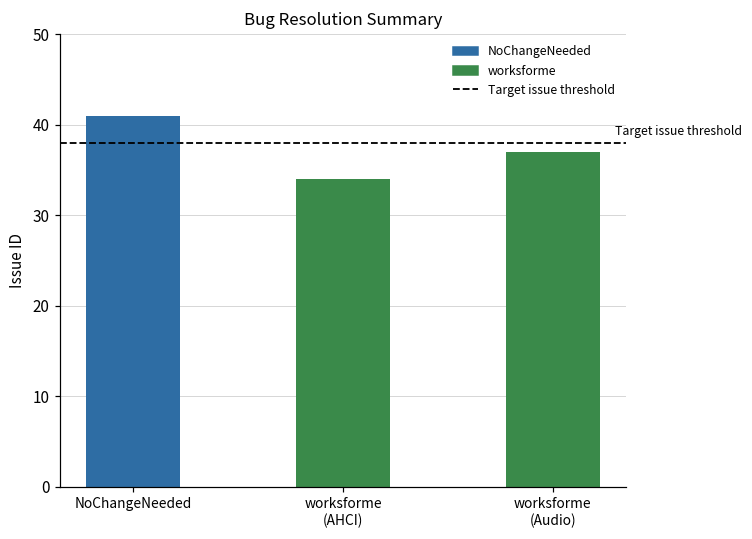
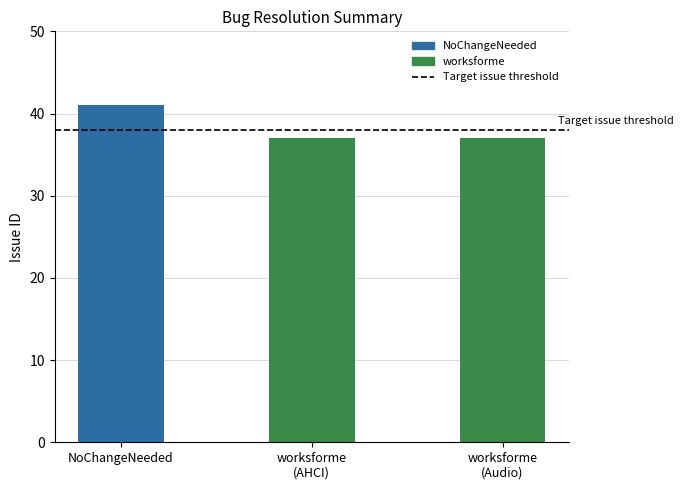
  {
    "NoChangeNeeded": 41,
-   "worksforme (AHCI)": 34,
+   "worksforme (AHCI)": 37,
    "worksforme (Audio)": 37
  }
